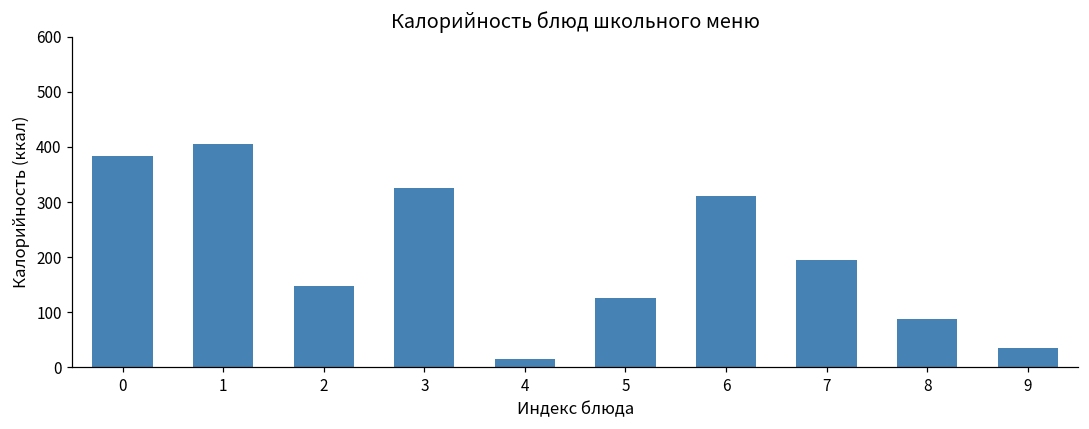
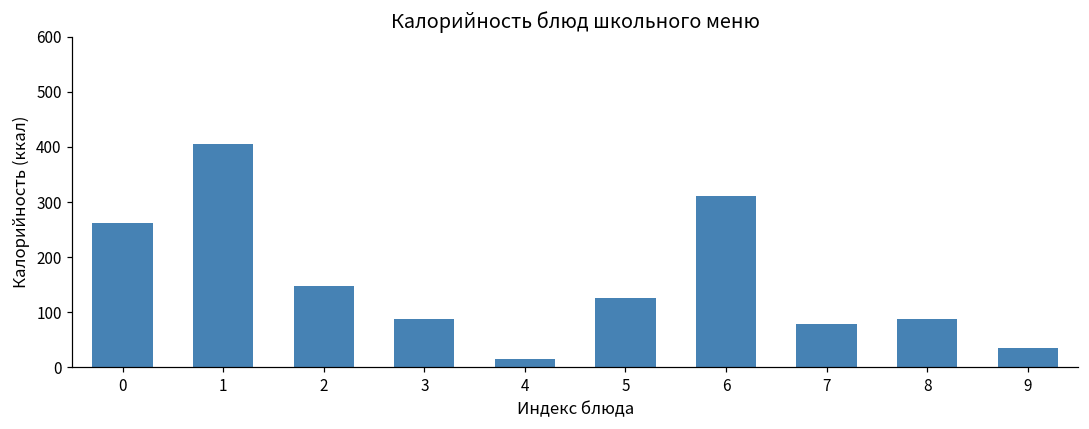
  {
-   "0": 380,
+   "0": 260,
    "1": 400,
    "2": 150,
-   "3": 330,
+   "3": 90,
    "4": 10,
    "5": 130,
    "6": 310,
-   "7": 200,
+   "7": 80,
    "8": 90,
    "9": 30
  }
